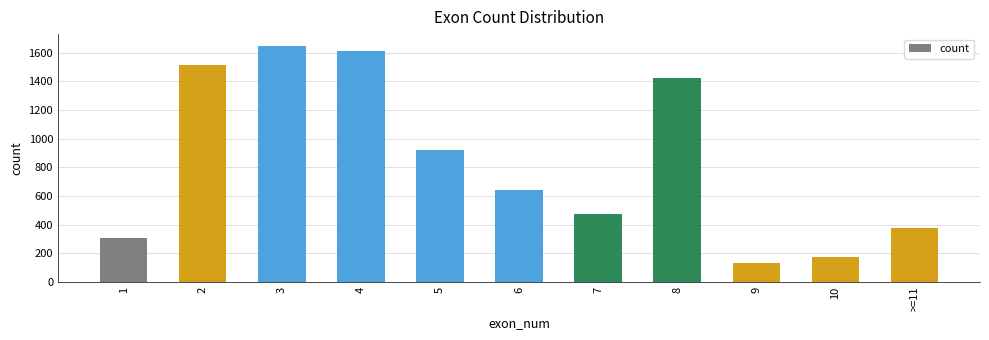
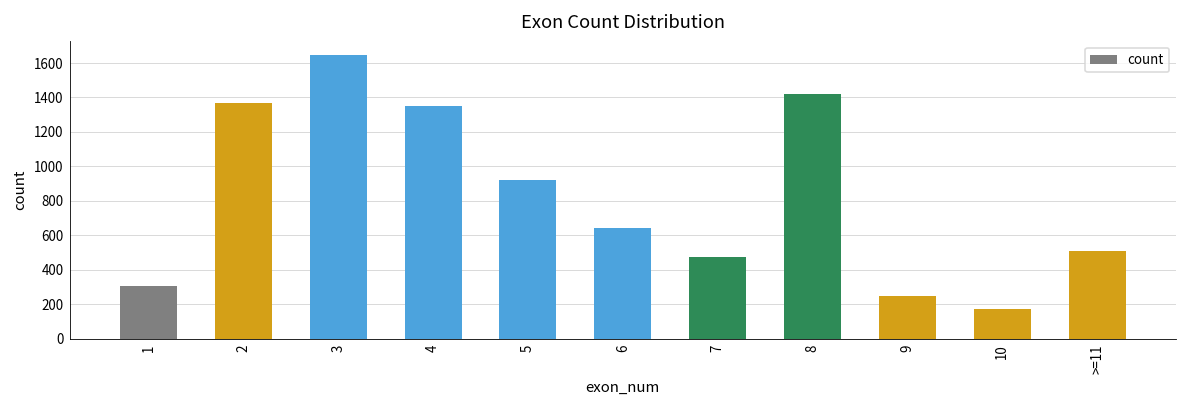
  {
    "1": 310,
-   "2": 1510,
+   "2": 1370,
    "3": 1650,
-   "4": 1610,
+   "4": 1350,
    "5": 920,
    "6": 640,
    "7": 480,
    "8": 1420,
-   "9": 130,
+   "9": 250,
    "10": 170,
-   ">=11": 380
+   ">=11": 510
  }
